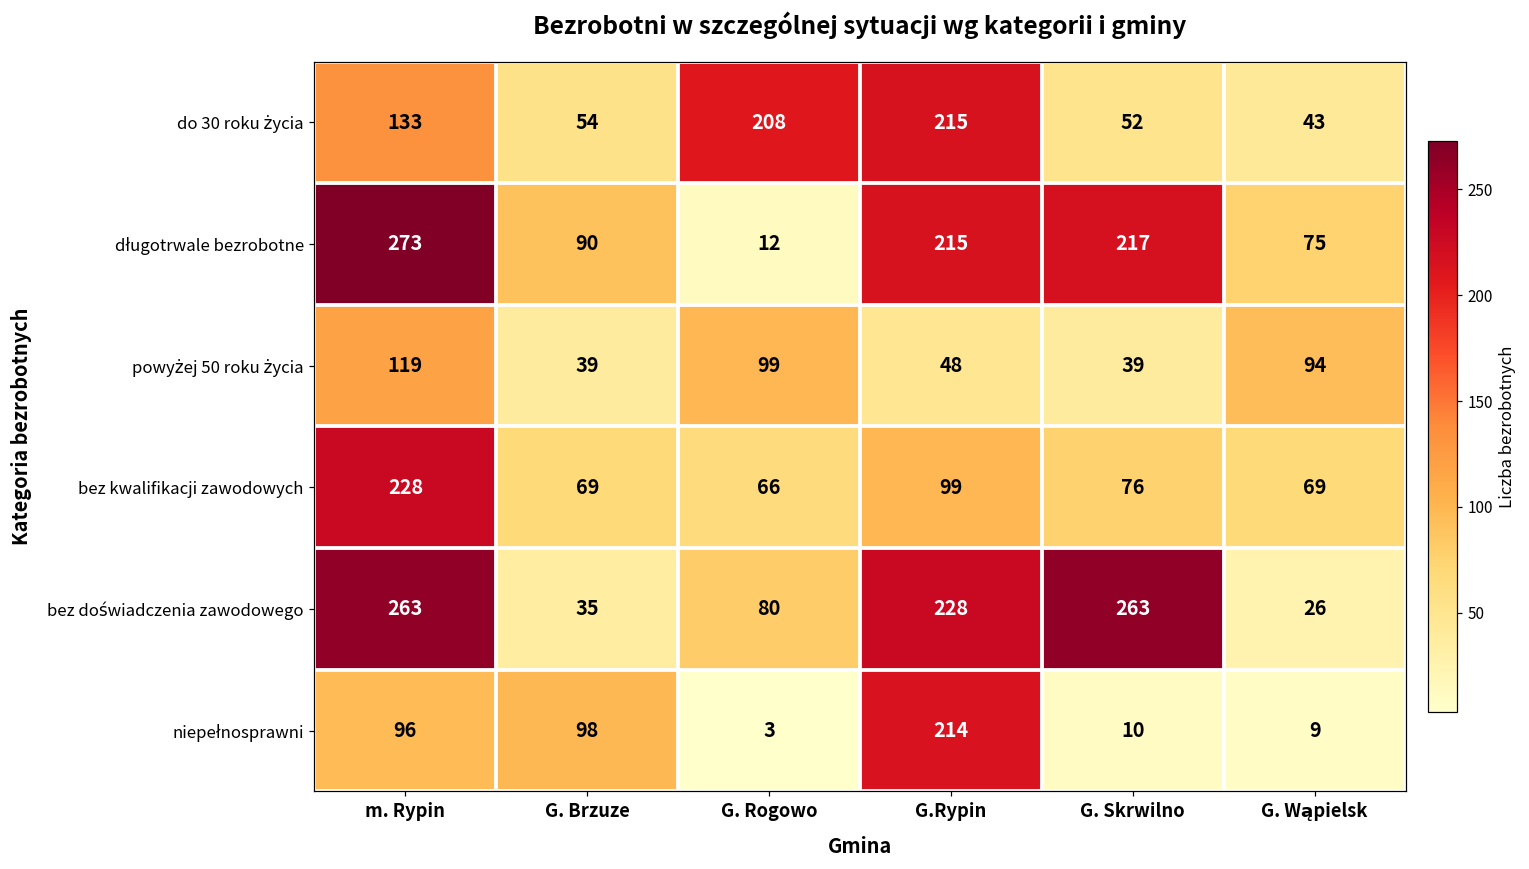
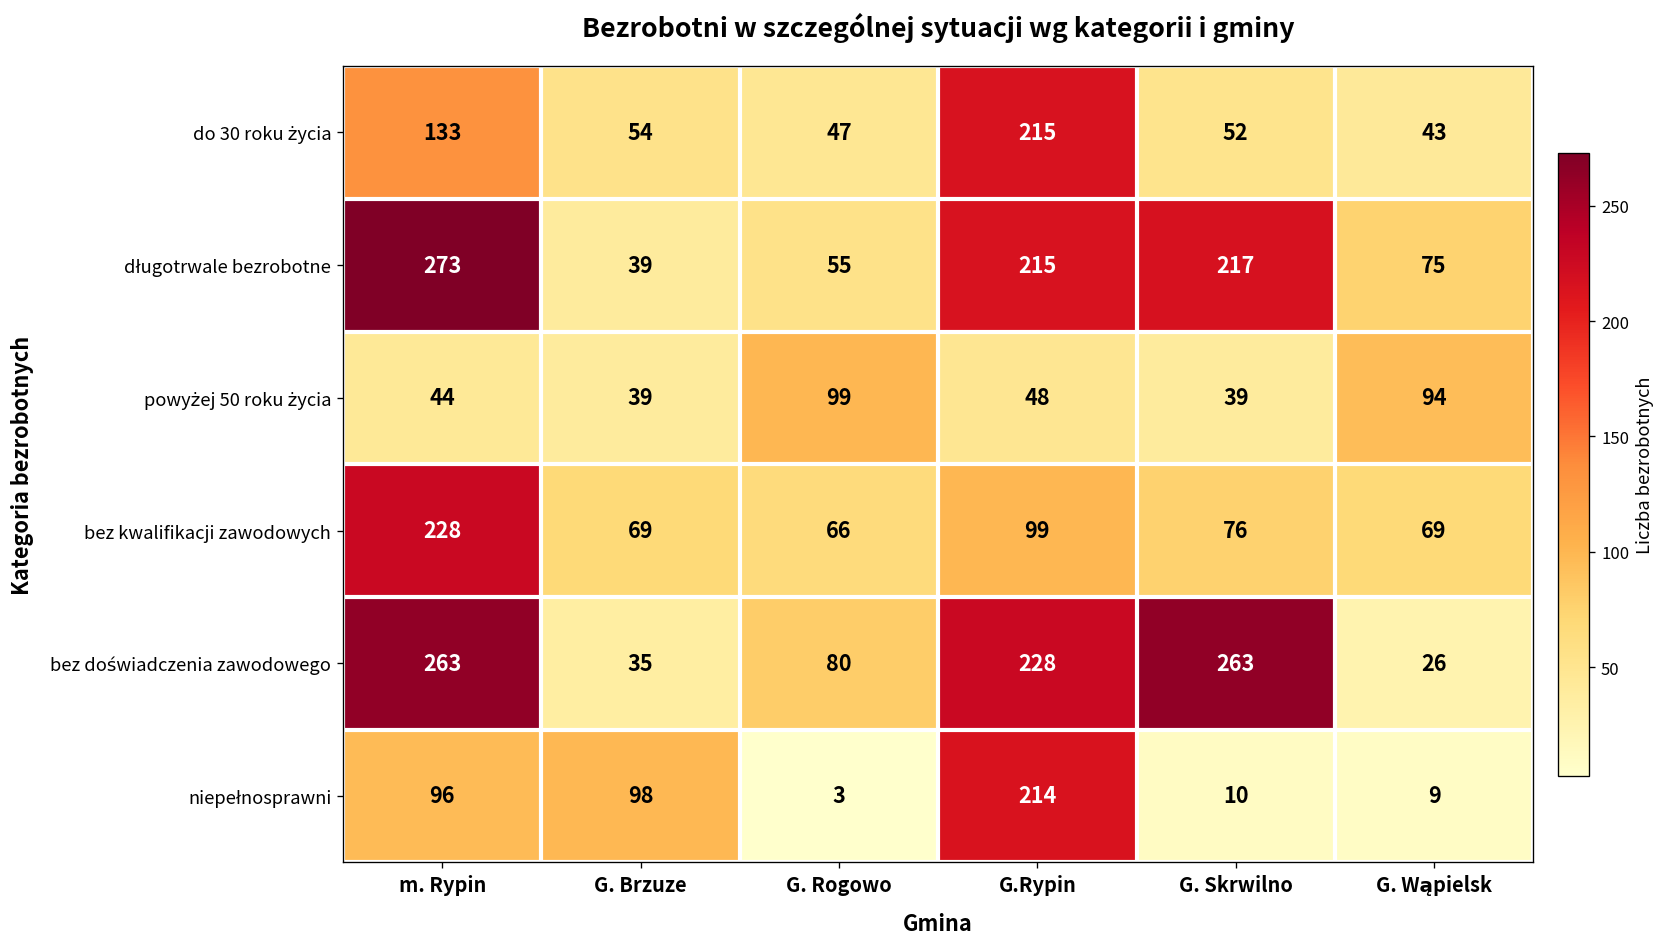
  {
    "do 30 roku życia": {
      "m. Rypin": 133,
      "G. Brzuze": 54,
-     "G. Rogowo": 208,
+     "G. Rogowo": 47,
      "G.Rypin": 215,
      "G. Skrwilno": 52,
      "G. Wąpielsk": 43
    },
    "długotrwale bezrobotne": {
      "m. Rypin": 273,
-     "G. Brzuze": 90,
-     "G. Rogowo": 12,
+     "G. Brzuze": 39,
+     "G. Rogowo": 55,
      "G.Rypin": 215,
      "G. Skrwilno": 217,
      "G. Wąpielsk": 75
    },
    "powyżej 50 roku życia": {
-     "m. Rypin": 119,
+     "m. Rypin": 44,
      "G. Brzuze": 39,
      "G. Rogowo": 99,
      "G.Rypin": 48,
      "G. Skrwilno": 39,
      "G. Wąpielsk": 94
    },
    "bez kwalifikacji zawodowych": {
      "m. Rypin": 228,
      "G. Brzuze": 69,
      "G. Rogowo": 66,
      "G.Rypin": 99,
      "G. Skrwilno": 76,
      "G. Wąpielsk": 69
    },
    "bez doświadczenia zawodowego": {
      "m. Rypin": 263,
      "G. Brzuze": 35,
      "G. Rogowo": 80,
      "G.Rypin": 228,
      "G. Skrwilno": 263,
      "G. Wąpielsk": 26
    },
    "niepełnosprawni": {
      "m. Rypin": 96,
      "G. Brzuze": 98,
      "G. Rogowo": 3,
      "G.Rypin": 214,
      "G. Skrwilno": 10,
      "G. Wąpielsk": 9
    }
  }
